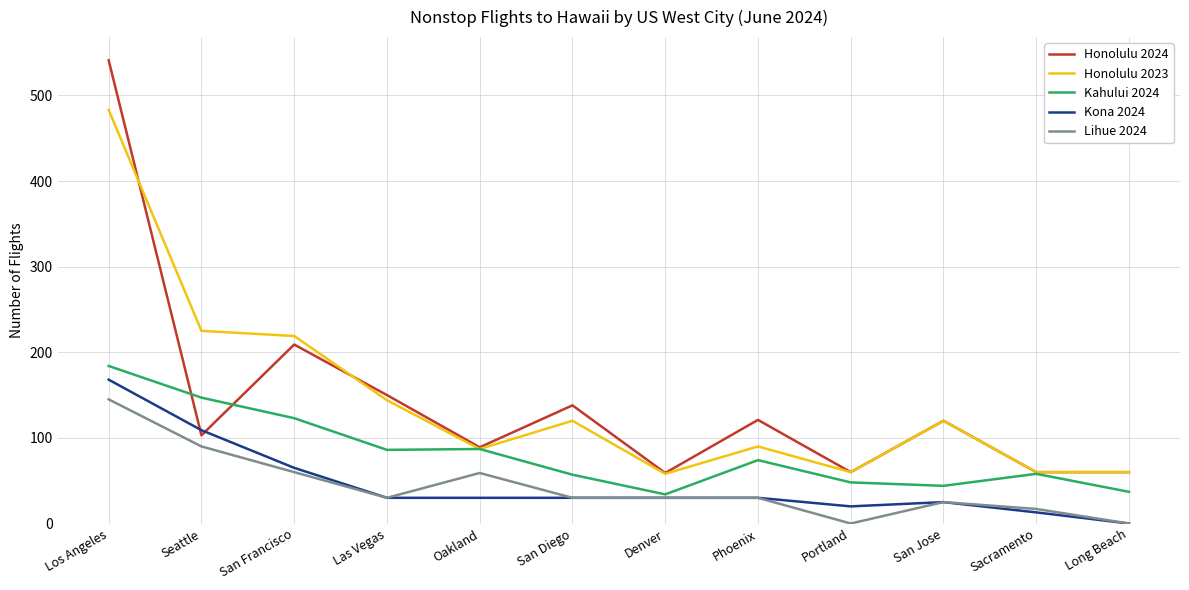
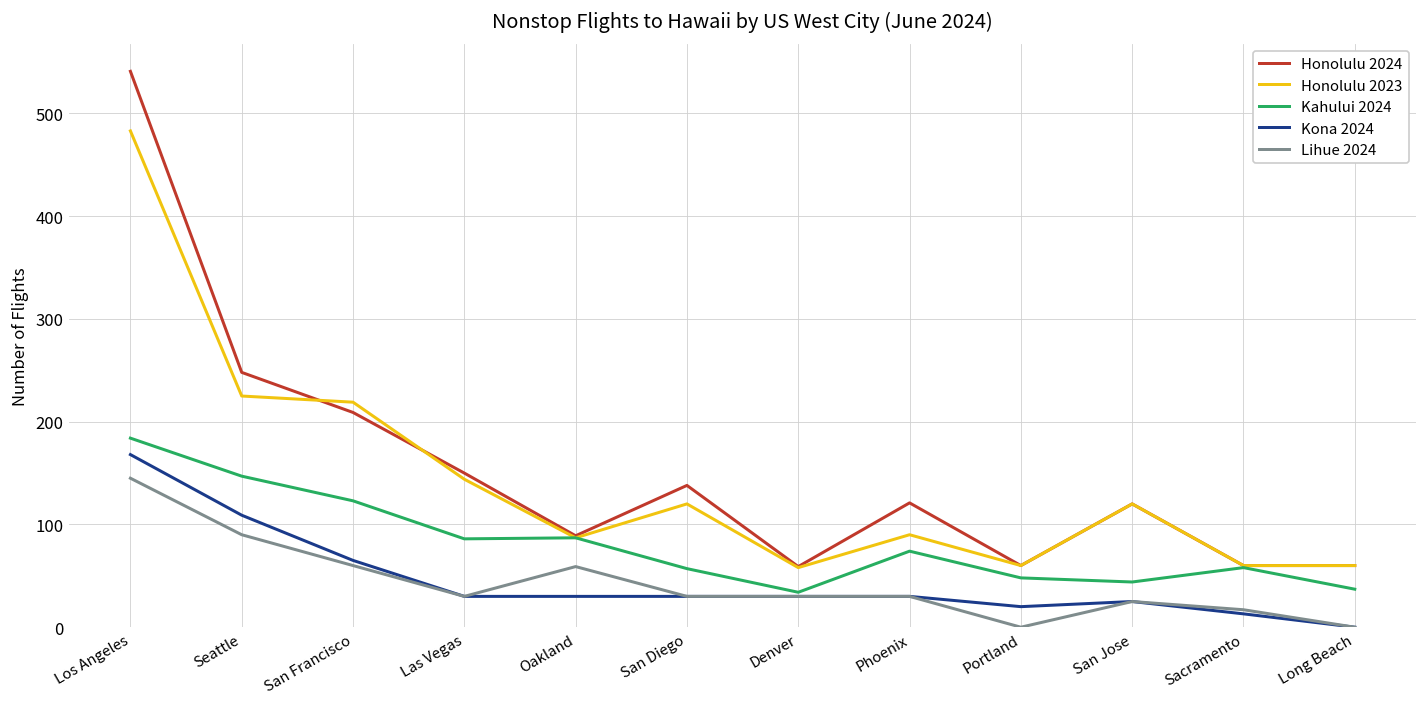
  {
    "Honolulu 2024": {
      "Los Angeles": 540,
-     "Seattle": 100,
+     "Seattle": 250,
      "San Francisco": 210,
      "Las Vegas": 150,
      "San Diego": 140,
      "Phoenix": 120
    },
    "Honolulu 2023": {
      "Los Angeles": 480,
      "Seattle": 230,
      "San Francisco": 220,
      "Las Vegas": 140,
      "San Diego": 120,
      "Phoenix": 90
    },
    "Kahului 2024": {
      "Los Angeles": 180,
      "Seattle": 150,
      "San Francisco": 120,
      "Las Vegas": 90,
      "San Diego": 60,
      "Denver": 30,
      "Phoenix": 70,
      "Portland": 50,
      "San Jose": 40,
      "Long Beach": 40
    },
    "Kona 2024": {
      "Los Angeles": 170,
      "Seattle": 110,
      "San Francisco": 70,
      "Oakland": 30,
      "Portland": 20,
      "Sacramento": 10
    },
    "Lihue 2024": {
      "Los Angeles": 150,
      "Seattle": 90,
      "San Francisco": 60,
      "Oakland": 60,
      "Portland": 0,
      "Sacramento": 20
    }
  }
